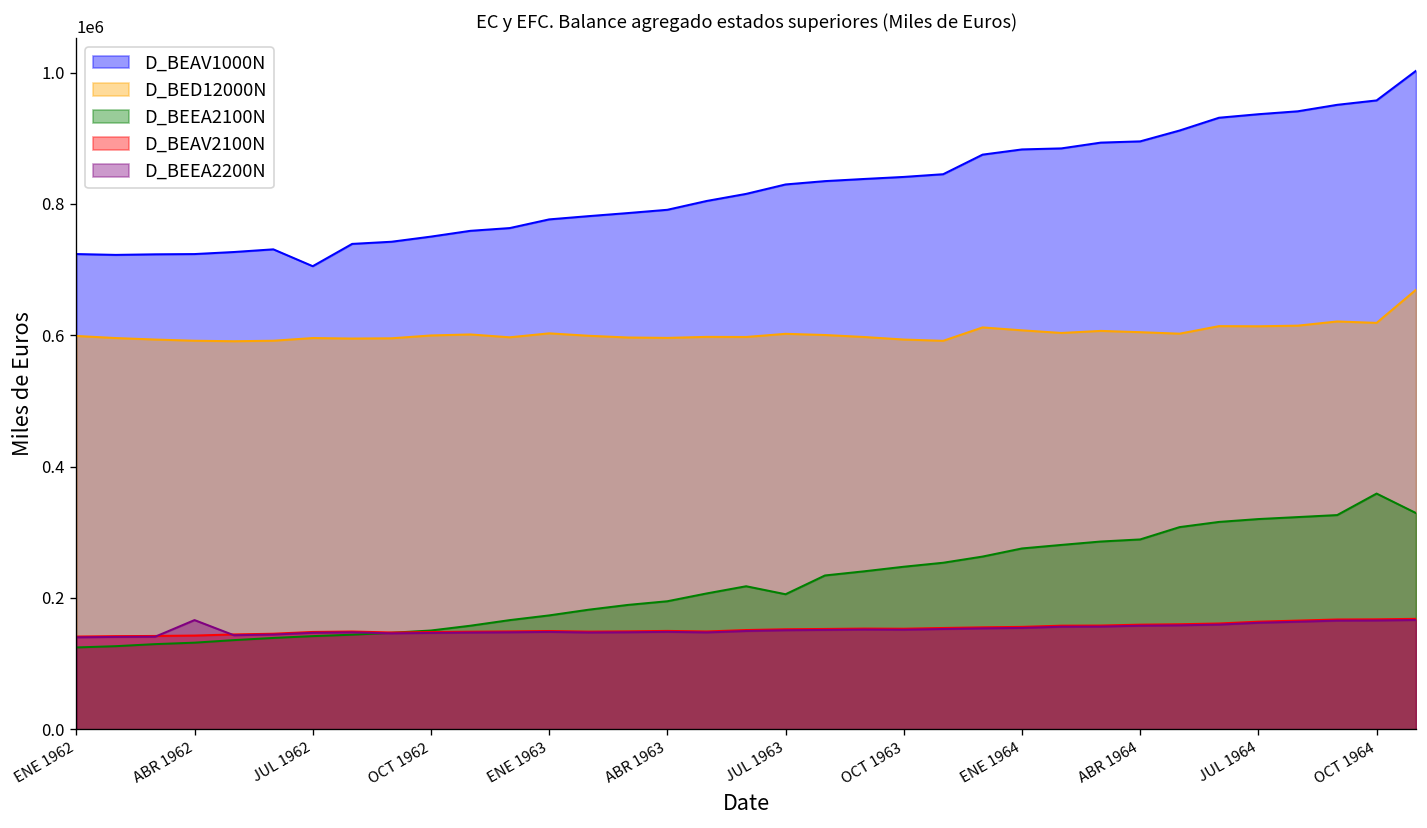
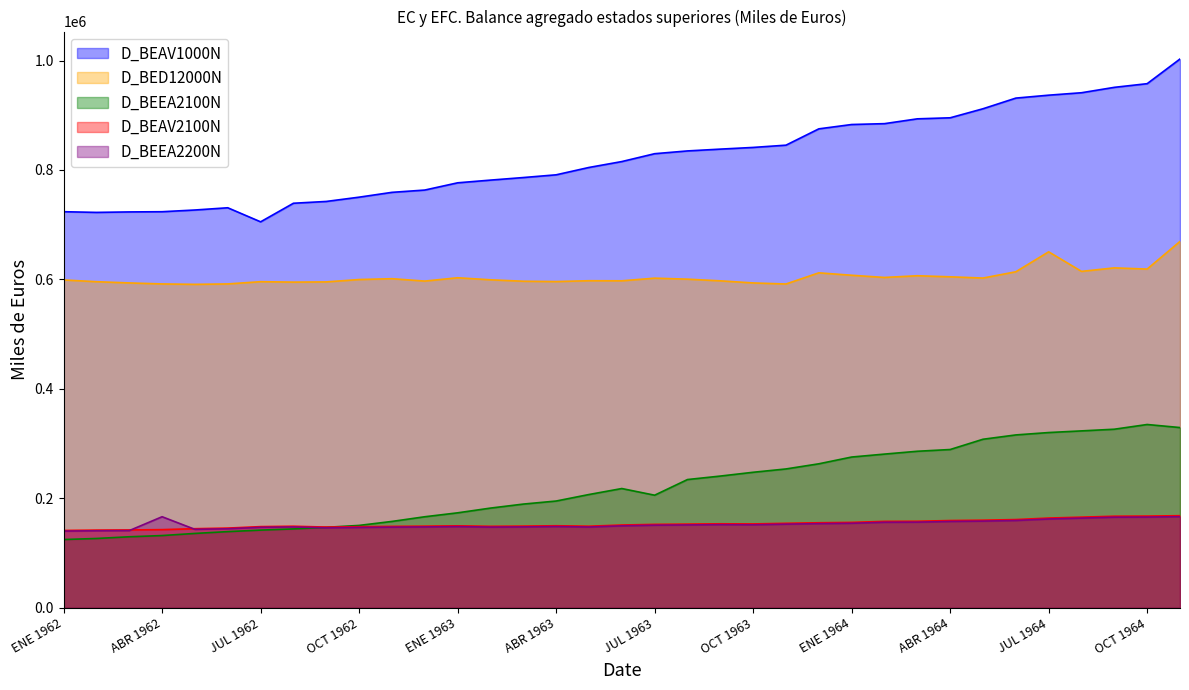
  {
    "D_BEAV1000N": {
      "ENE 1962": 720000,
      "ABR 1962": 720000,
      "JUL 1962": 710000,
      "OCT 1962": 750000,
      "ENE 1963": 780000,
      "ABR 1963": 790000,
      "JUL 1963": 830000,
      "OCT 1963": 840000,
      "ENE 1964": 880000,
      "ABR 1964": 900000,
      "JUL 1964": 940000,
      "OCT 1964": 960000
    },
    "D_BED12000N": {
      "ENE 1962": 600000,
      "ABR 1962": 590000,
      "JUL 1962": 600000,
      "OCT 1962": 600000,
      "ENE 1963": 600000,
      "ABR 1963": 600000,
      "JUL 1963": 600000,
      "OCT 1963": 590000,
      "ENE 1964": 610000,
      "ABR 1964": 600000,
-     "JUL 1964": 610000,
+     "JUL 1964": 650000,
      "OCT 1964": 620000
    },
    "D_BEEA2100N": {
      "ENE 1962": 120000,
      "ABR 1962": 130000,
      "JUL 1962": 140000,
      "ENE 1963": 170000,
      "ABR 1963": 200000,
      "JUL 1963": 210000,
      "OCT 1963": 250000,
      "ENE 1964": 280000,
      "ABR 1964": 290000,
      "JUL 1964": 320000,
-     "OCT 1964": 360000
+     "OCT 1964": 330000
    },
    "D_BEAV2100N": {
      "ABR 1962": 140000
    },
    "D_BEEA2200N": {
      "ABR 1962": 170000
    }
  }
